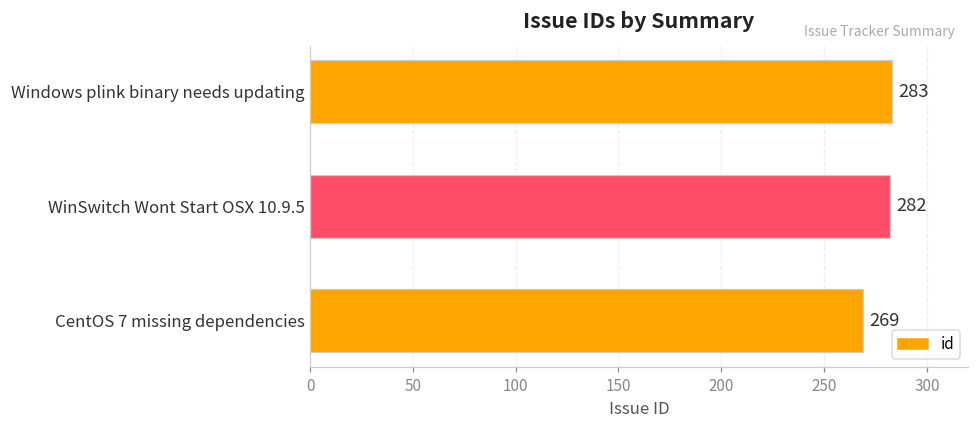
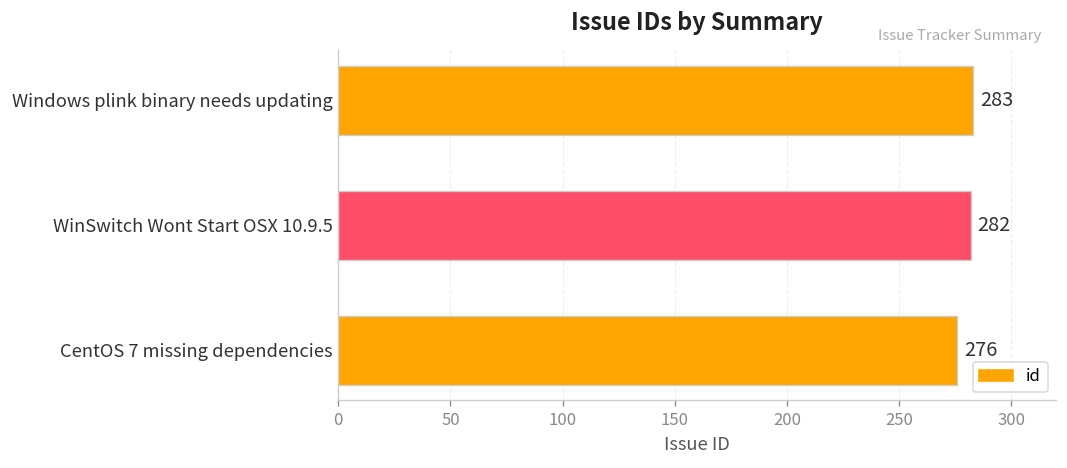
  {
    "Windows plink binary needs updating": 283,
    "WinSwitch Wont Start OSX 10.9.5": 282,
-   "CentOS 7 missing dependencies": 269
+   "CentOS 7 missing dependencies": 276
  }
